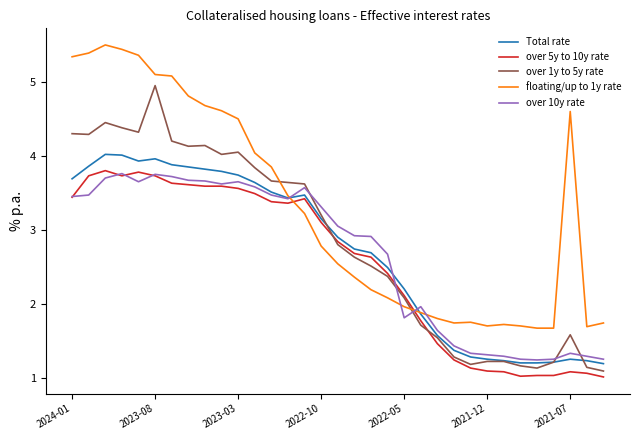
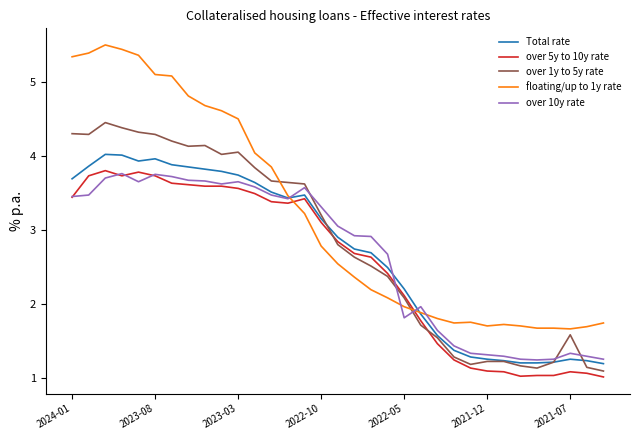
  {
    "Total rate": {
      "2024-01": 3.7,
      "2023-08": 4.0,
      "2023-03": 3.7,
      "2022-10": 3.2,
      "2022-05": 2.2,
      "2021-07": 1.3
    },
    "over 5y to 10y rate": {
      "2023-03": 3.6,
      "2022-10": 3.1,
      "2021-12": 1.1,
      "2021-07": 1.1
    },
    "over 1y to 5y rate": {
      "2024-01": 4.3,
-     "2023-08": 5.0,
+     "2023-08": 4.3,
      "2023-03": 4.1,
      "2022-10": 3.2,
      "2021-07": 1.6
    },
    "floating/up to 1y rate": {
      "2024-01": 5.3,
      "2023-08": 5.1,
      "2023-03": 4.5,
      "2022-10": 2.8,
      "2022-05": 2.0,
      "2021-12": 1.7,
-     "2021-07": 4.6
+     "2021-07": 1.7
    },
    "over 10y rate": {
      "2023-03": 3.7,
      "2022-10": 3.3,
      "2022-05": 1.8,
      "2021-12": 1.3,
      "2021-07": 1.3
    }
  }
